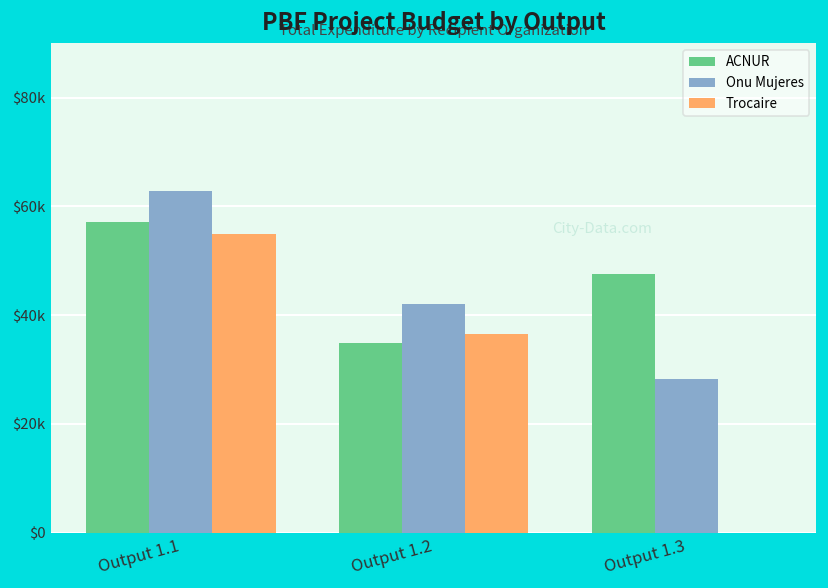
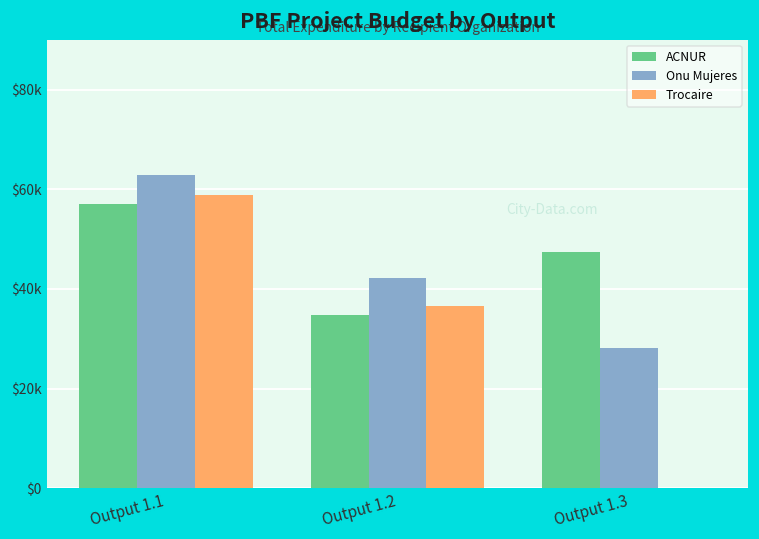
  {
    "ACNUR": {
      "Output 1.1": "$57000",
      "Output 1.2": "$35000",
      "Output 1.3": "$48000"
    },
    "Onu Mujeres": {
      "Output 1.1": "$63000",
      "Output 1.2": "$42000",
      "Output 1.3": "$28000"
    },
    "Trocaire": {
-     "Output 1.1": "$55000",
+     "Output 1.1": "$59000",
      "Output 1.2": "$37000",
      "Output 1.3": "$0"
    }
  }
